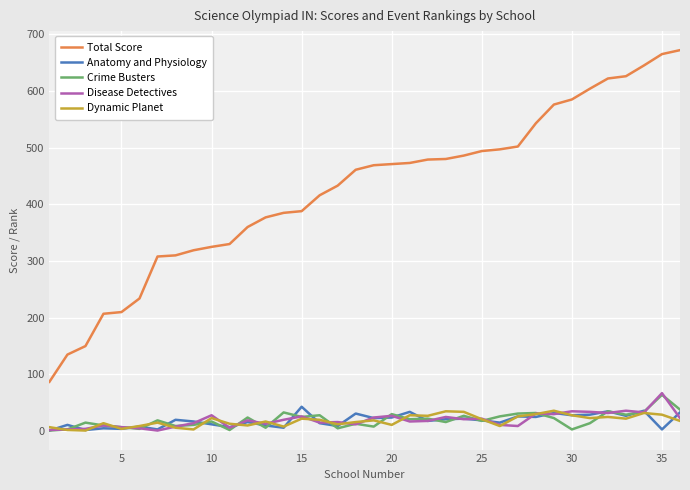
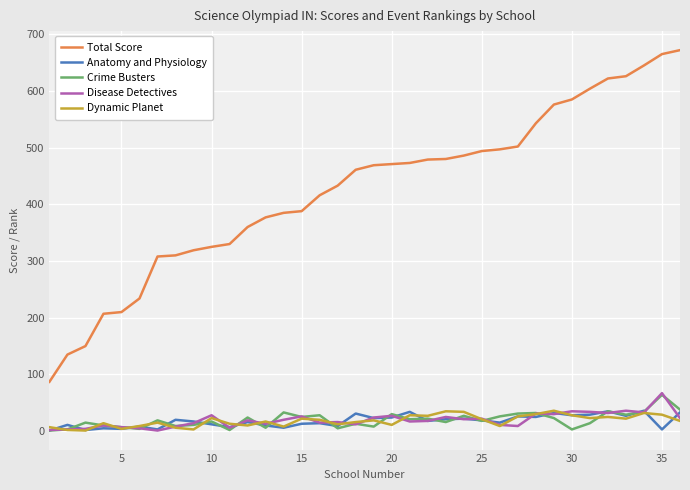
  {
    "Anatomy and Physiology": {
      "10": 10,
-     "15": 40,
+     "15": 10,
      "35": 0
    },
    "Crime Busters": {
      "10": 20,
      "30": 0
    },
    "Disease Detectives": {
      "10": 30,
      "30": 40
    }
  }
